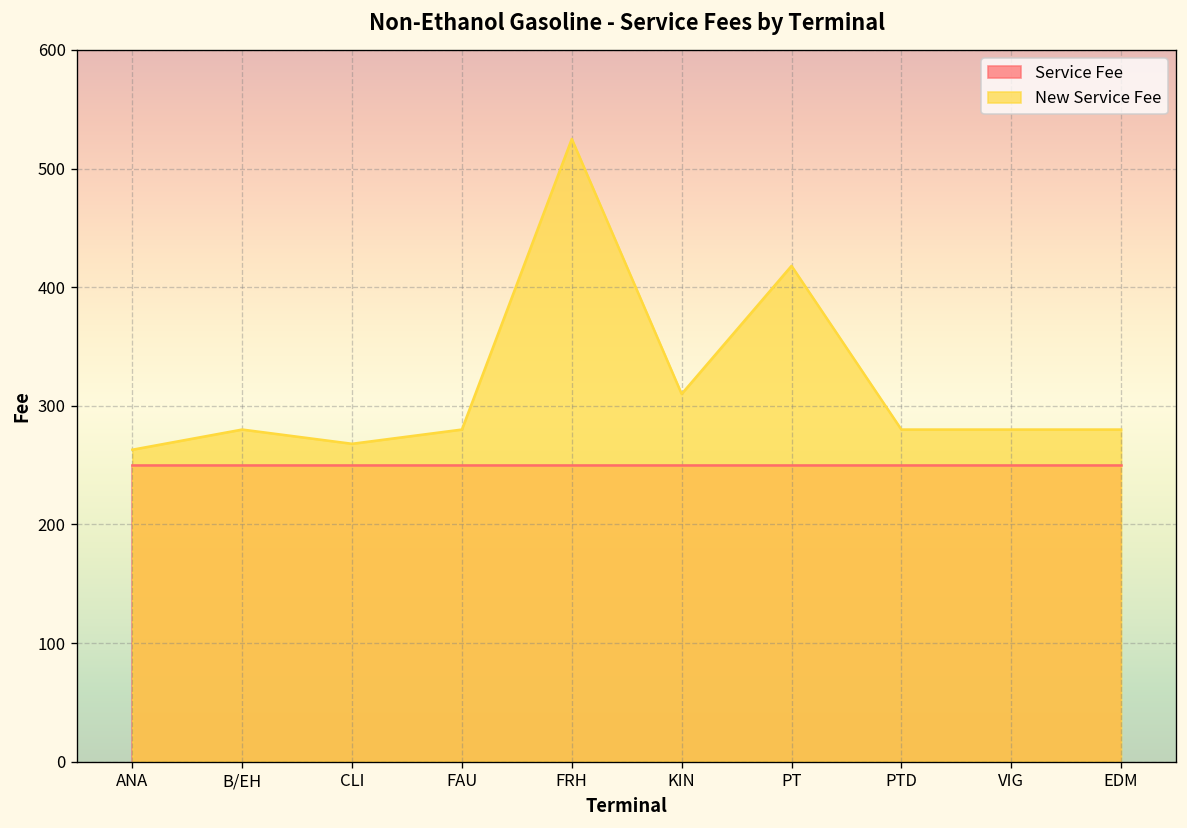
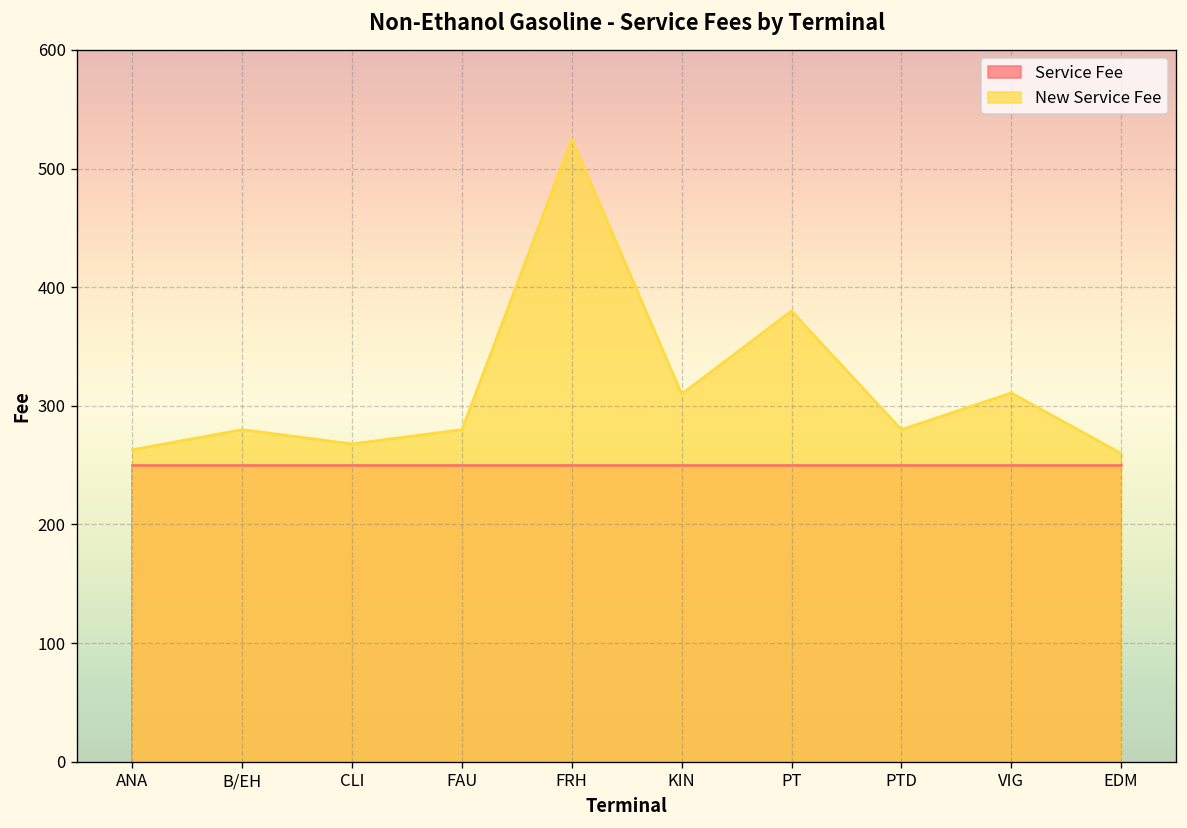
  {
    "Service Fee": {
      "ANA": 250,
      "B/EH": 250,
      "CLI": 250,
      "FAU": 250,
      "FRH": 250,
      "KIN": 250,
      "PT": 250,
      "PTD": 250,
      "VIG": 250,
      "EDM": 250
    },
    "New Service Fee": {
      "ANA": 260,
      "B/EH": 280,
      "CLI": 270,
      "FAU": 280,
      "FRH": 530,
      "KIN": 310,
-     "PT": 420,
+     "PT": 380,
      "PTD": 280,
-     "VIG": 280,
-     "EDM": 280
+     "VIG": 310,
+     "EDM": 260
    }
  }
